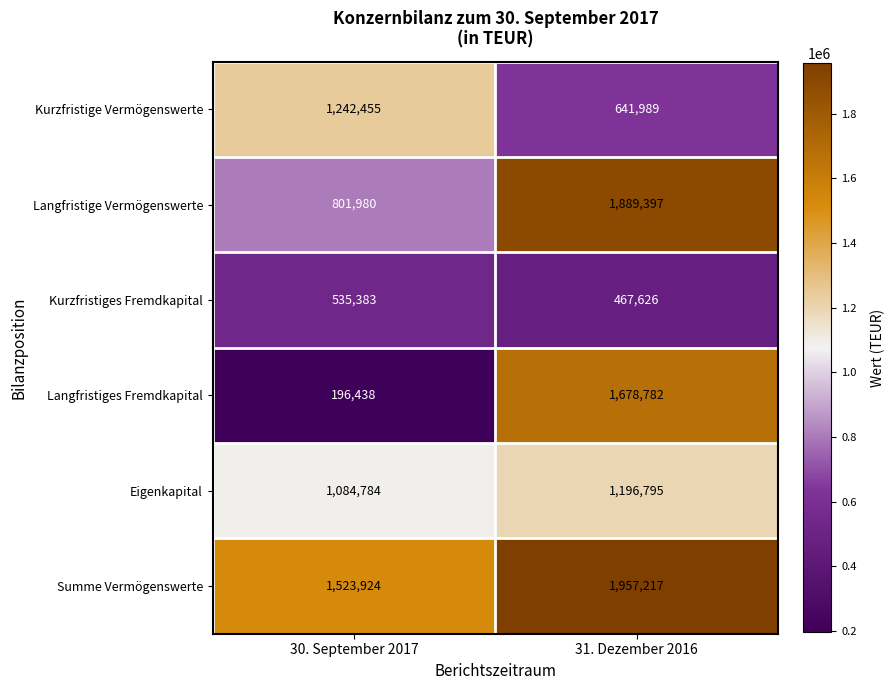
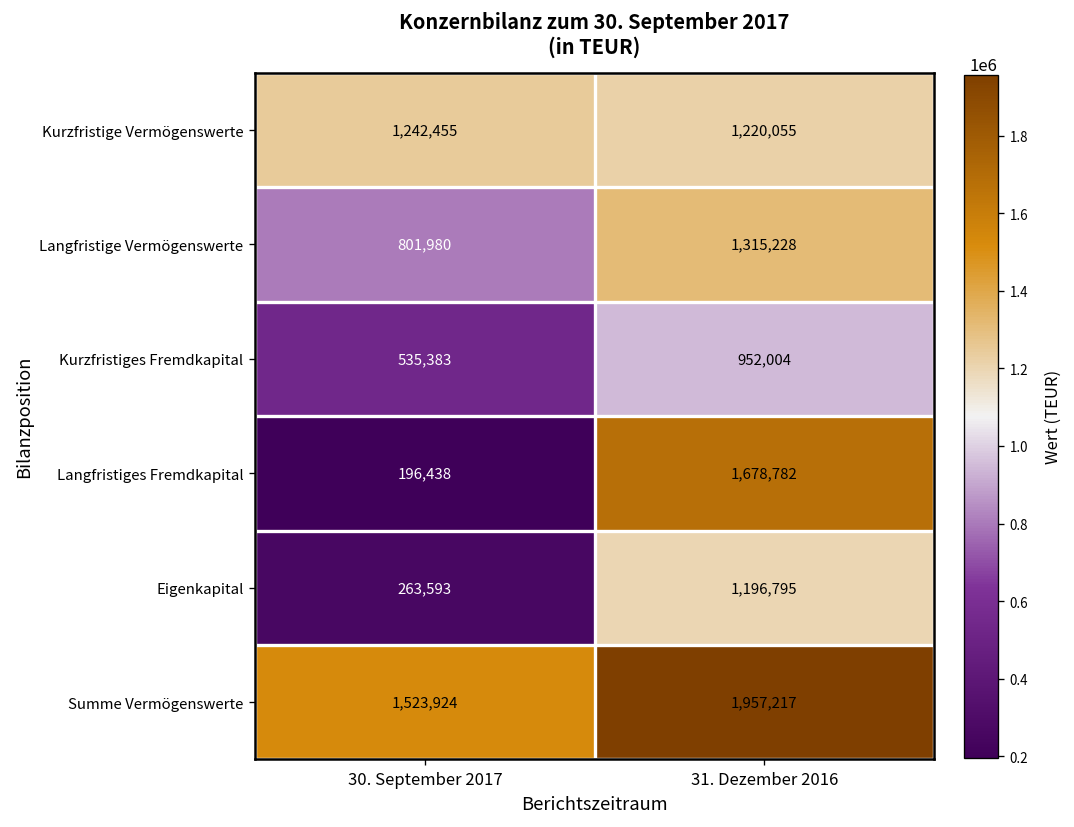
  {
    "Kurzfristige Vermögenswerte": {
      "30. September 2017": "1,242,455",
-     "31. Dezember 2016": "641,989"
+     "31. Dezember 2016": "1,220,055"
    },
    "Langfristige Vermögenswerte": {
      "30. September 2017": "801,980",
-     "31. Dezember 2016": "1,889,397"
+     "31. Dezember 2016": "1,315,228"
    },
    "Kurzfristiges Fremdkapital": {
      "30. September 2017": "535,383",
-     "31. Dezember 2016": "467,626"
+     "31. Dezember 2016": "952,004"
    },
    "Langfristiges Fremdkapital": {
      "30. September 2017": "196,438",
      "31. Dezember 2016": "1,678,782"
    },
    "Eigenkapital": {
-     "30. September 2017": "1,084,784",
+     "30. September 2017": "263,593",
      "31. Dezember 2016": "1,196,795"
    },
    "Summe Vermögenswerte": {
      "30. September 2017": "1,523,924",
      "31. Dezember 2016": "1,957,217"
    }
  }
